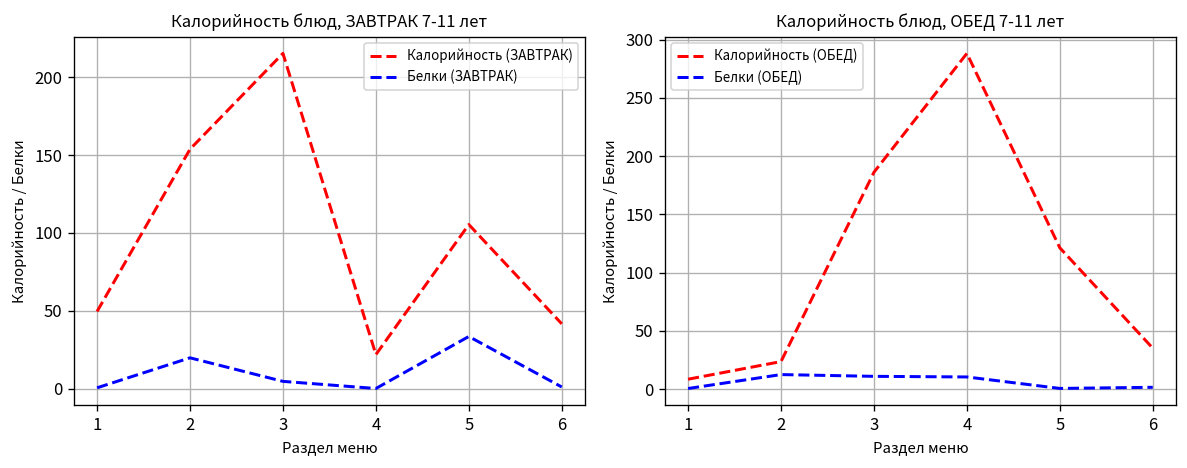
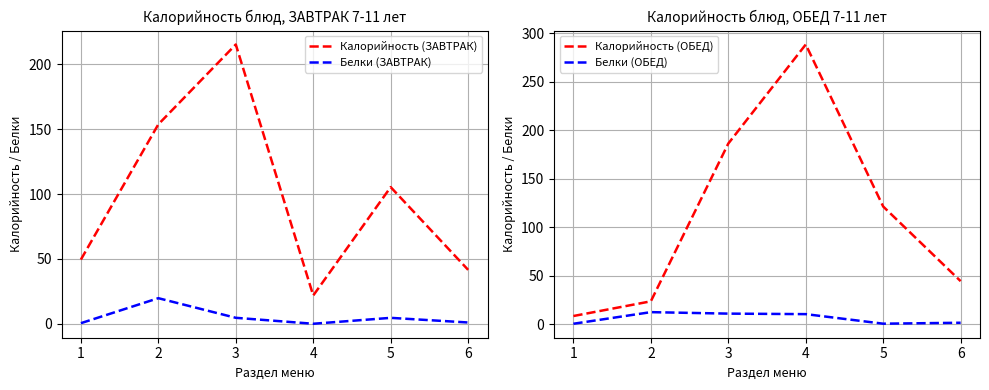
  {
    "Калорийность блюд, ЗАВТРАК 7-11 лет": {
      "Калорийность (ЗАВТРАК)": {
        "1": 49,
        "2": 154,
        "3": 215,
        "4": 22,
        "5": 105,
        "6": 42
      },
      "Белки (ЗАВТРАК)": {
        "1": 0,
        "2": 20,
        "3": 5,
        "4": 0,
-       "5": 33,
+       "5": 5,
        "6": 1
      }
    },
    "Калорийность блюд, ОБЕД 7-11 лет": {
      "Калорийность (ОБЕД)": {
        "1": 10,
        "2": 20,
        "3": 190,
        "4": 290,
        "5": 120,
-       "6": 35
+       "6": 44
      },
      "Белки (ОБЕД)": {
        "1": 0,
        "2": 10,
        "3": 10,
        "4": 10,
        "5": 0,
        "6": 0
      }
    }
  }
